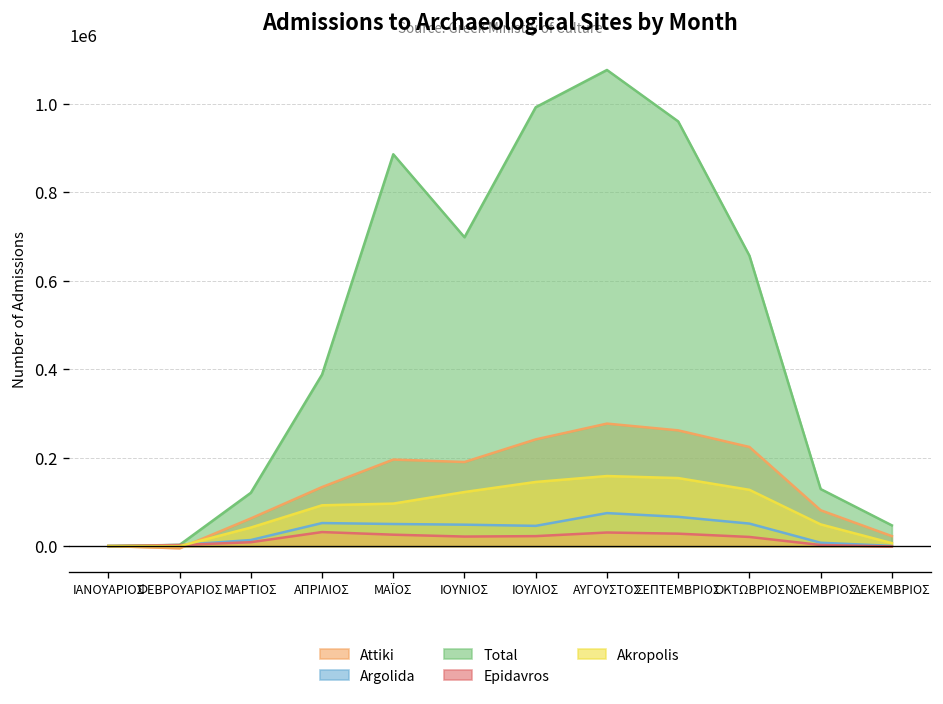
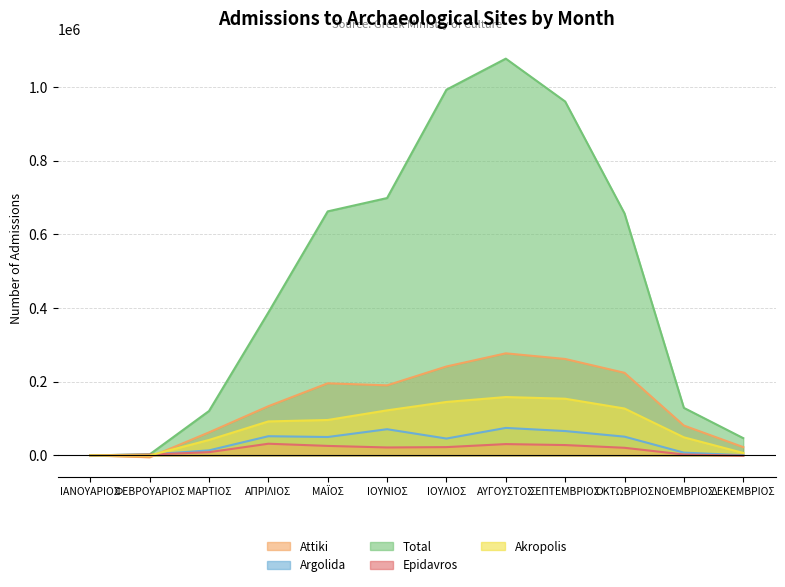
  {
    "Argolida": {
      "ΑΠΡΙΛΙΟΣ": 50000,
      "ΜΑΪΟΣ": 50000,
-     "ΙΟΥΝΙΟΣ": 50000,
+     "ΙΟΥΝΙΟΣ": 70000,
      "ΙΟΥΛΙΟΣ": 50000,
      "ΑΥΓΟΥΣΤΟΣ": 70000,
      "ΣΕΠΤΕΜΒΡΙΟΣ": 70000,
      "ΟΚΤΩΒΡΙΟΣ": 50000
    },
    "Total": {
      "ΜΑΡΤΙΟΣ": 120000,
      "ΑΠΡΙΛΙΟΣ": 390000,
-     "ΜΑΪΟΣ": 890000,
+     "ΜΑΪΟΣ": 660000,
      "ΙΟΥΝΙΟΣ": 700000,
      "ΙΟΥΛΙΟΣ": 990000,
      "ΑΥΓΟΥΣΤΟΣ": 1080000,
      "ΣΕΠΤΕΜΒΡΙΟΣ": 960000,
      "ΟΚΤΩΒΡΙΟΣ": 660000,
      "ΝΟΕΜΒΡΙΟΣ": 130000,
      "ΔΕΚΕΜΒΡΙΟΣ": 50000
    },
    "Akropolis": {
      "ΜΑΡΤΙΟΣ": 40000,
      "ΑΠΡΙΛΙΟΣ": 90000,
      "ΜΑΪΟΣ": 100000,
      "ΙΟΥΝΙΟΣ": 120000,
      "ΙΟΥΛΙΟΣ": 140000,
      "ΑΥΓΟΥΣΤΟΣ": 160000,
      "ΣΕΠΤΕΜΒΡΙΟΣ": 150000,
      "ΟΚΤΩΒΡΙΟΣ": 130000,
      "ΝΟΕΜΒΡΙΟΣ": 50000
    }
  }
